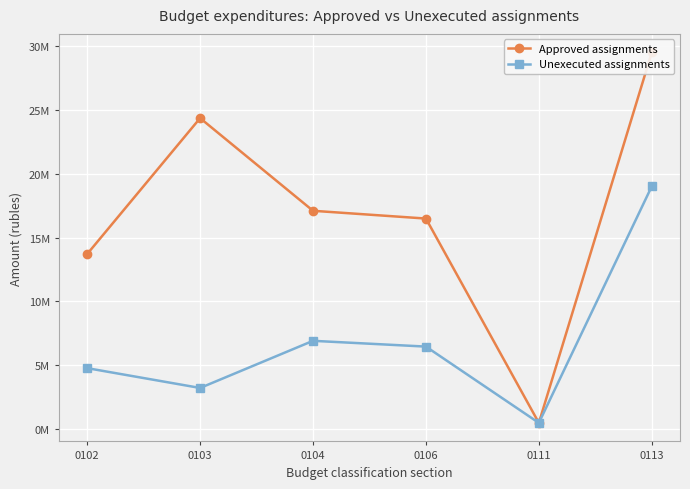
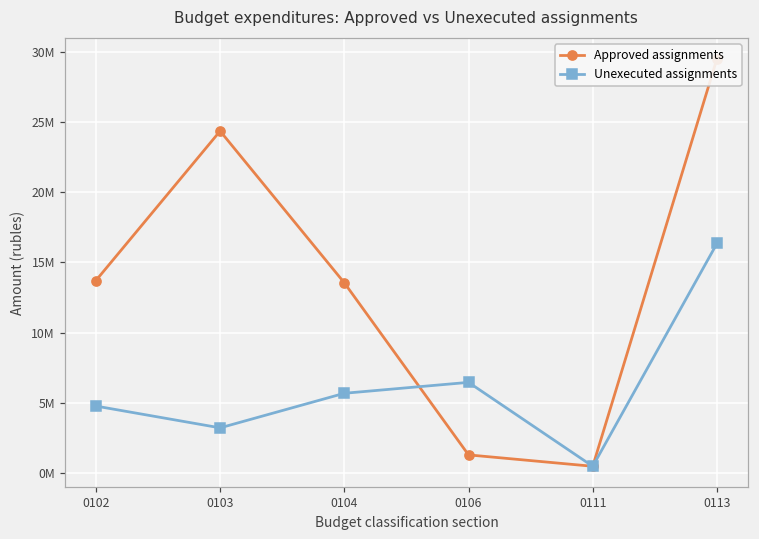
  {
    "Approved assignments": {
      "0102": 13700000,
      "0103": 24300000,
-     "0104": 17100000,
-     "0106": 16500000
+     "0104": 13600000,
+     "0106": 1300000
    },
    "Unexecuted assignments": {
      "0102": 4800000,
      "0103": 3200000,
-     "0104": 6900000,
+     "0104": 5700000,
      "0106": 6500000,
-     "0113": 19000000
+     "0113": 16300000
    }
  }
